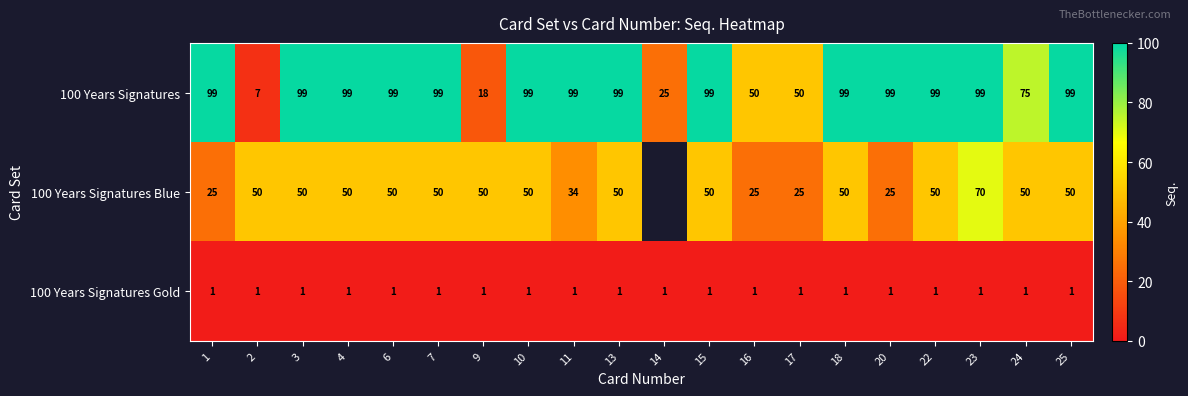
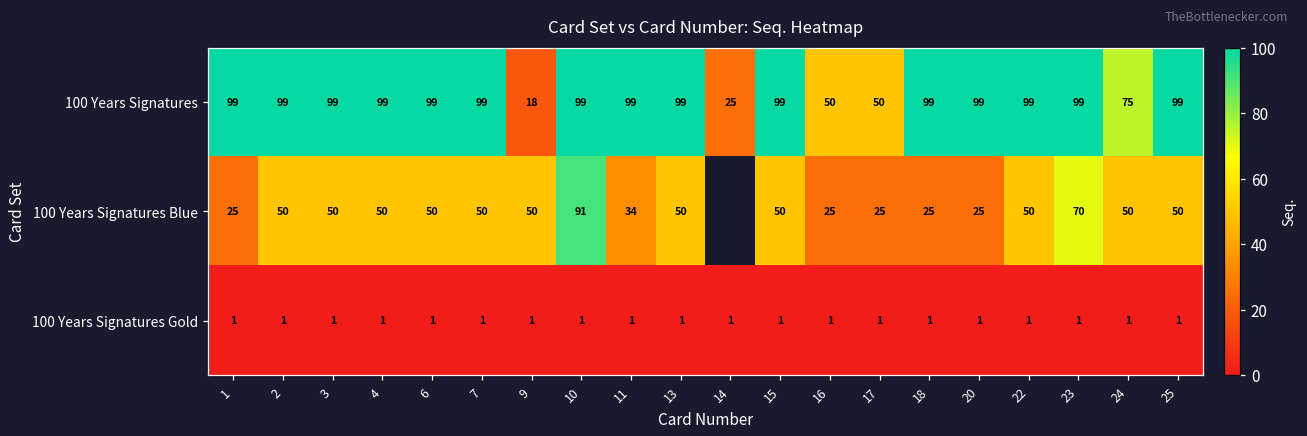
  {
    "100 Years Signatures": {
      "1": 99,
-     "2": 7,
+     "2": 99,
      "3": 99,
      "4": 99,
      "6": 99,
      "7": 99,
      "9": 18,
      "10": 99,
      "11": 99,
      "13": 99,
      "14": 25,
      "15": 99,
      "16": 50,
      "17": 50,
      "18": 99,
      "20": 99,
      "22": 99,
      "23": 99,
      "24": 75,
      "25": 99
    },
    "100 Years Signatures Blue": {
      "1": 25,
      "2": 50,
      "3": 50,
      "4": 50,
      "6": 50,
      "7": 50,
      "9": 50,
-     "10": 50,
+     "10": 91,
      "11": 34,
      "13": 50,
      "15": 50,
      "16": 25,
      "17": 25,
-     "18": 50,
+     "18": 25,
      "20": 25,
      "22": 50,
      "23": 70,
      "24": 50,
      "25": 50
    },
    "100 Years Signatures Gold": {
      "1": 1,
      "2": 1,
      "3": 1,
      "4": 1,
      "6": 1,
      "7": 1,
      "9": 1,
      "10": 1,
      "11": 1,
      "13": 1,
      "14": 1,
      "15": 1,
      "16": 1,
      "17": 1,
      "18": 1,
      "20": 1,
      "22": 1,
      "23": 1,
      "24": 1,
      "25": 1
    }
  }
